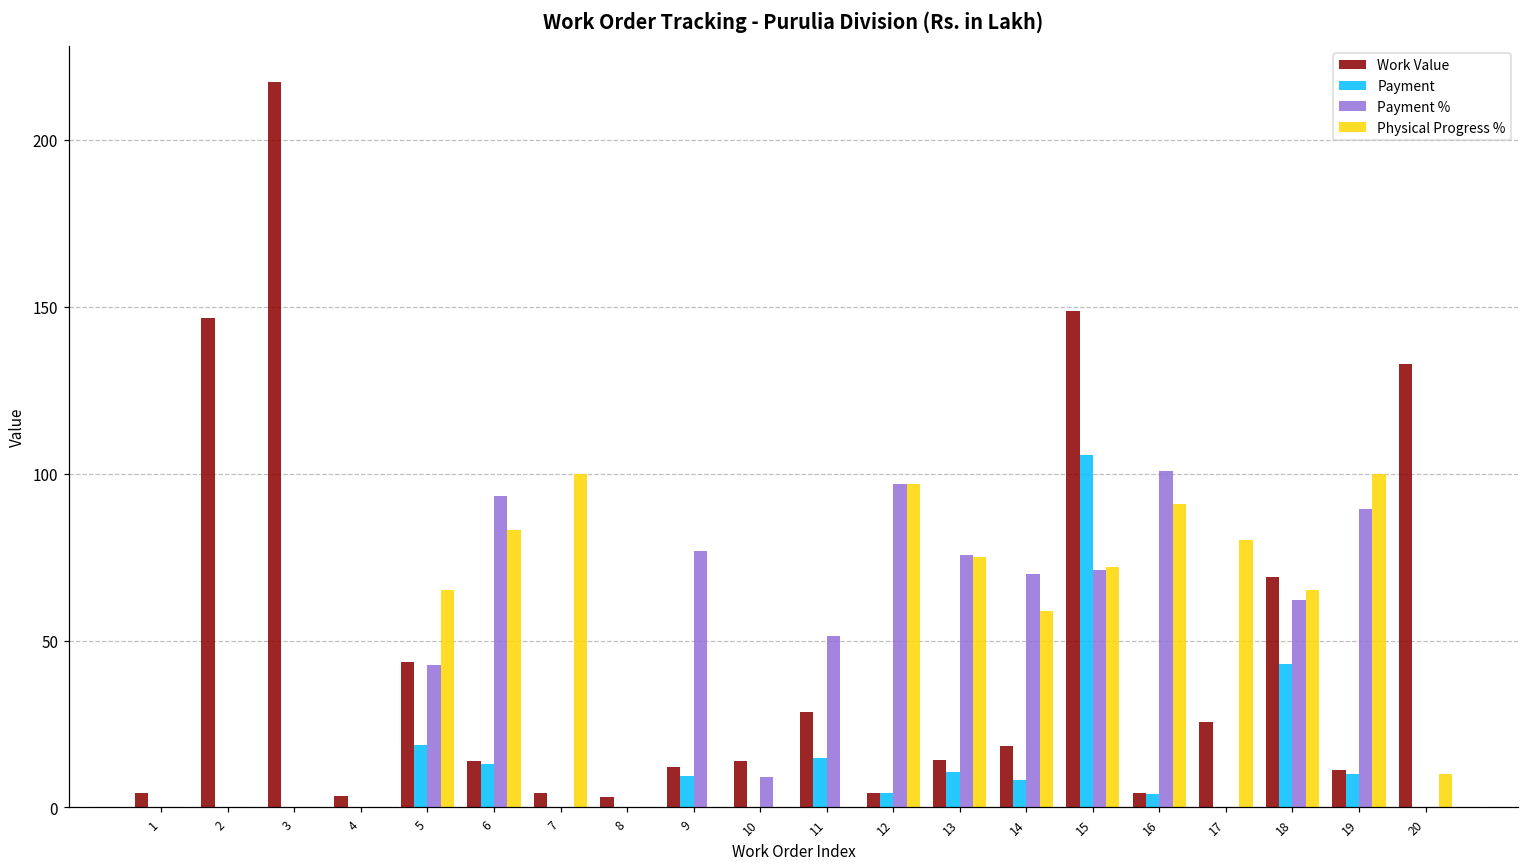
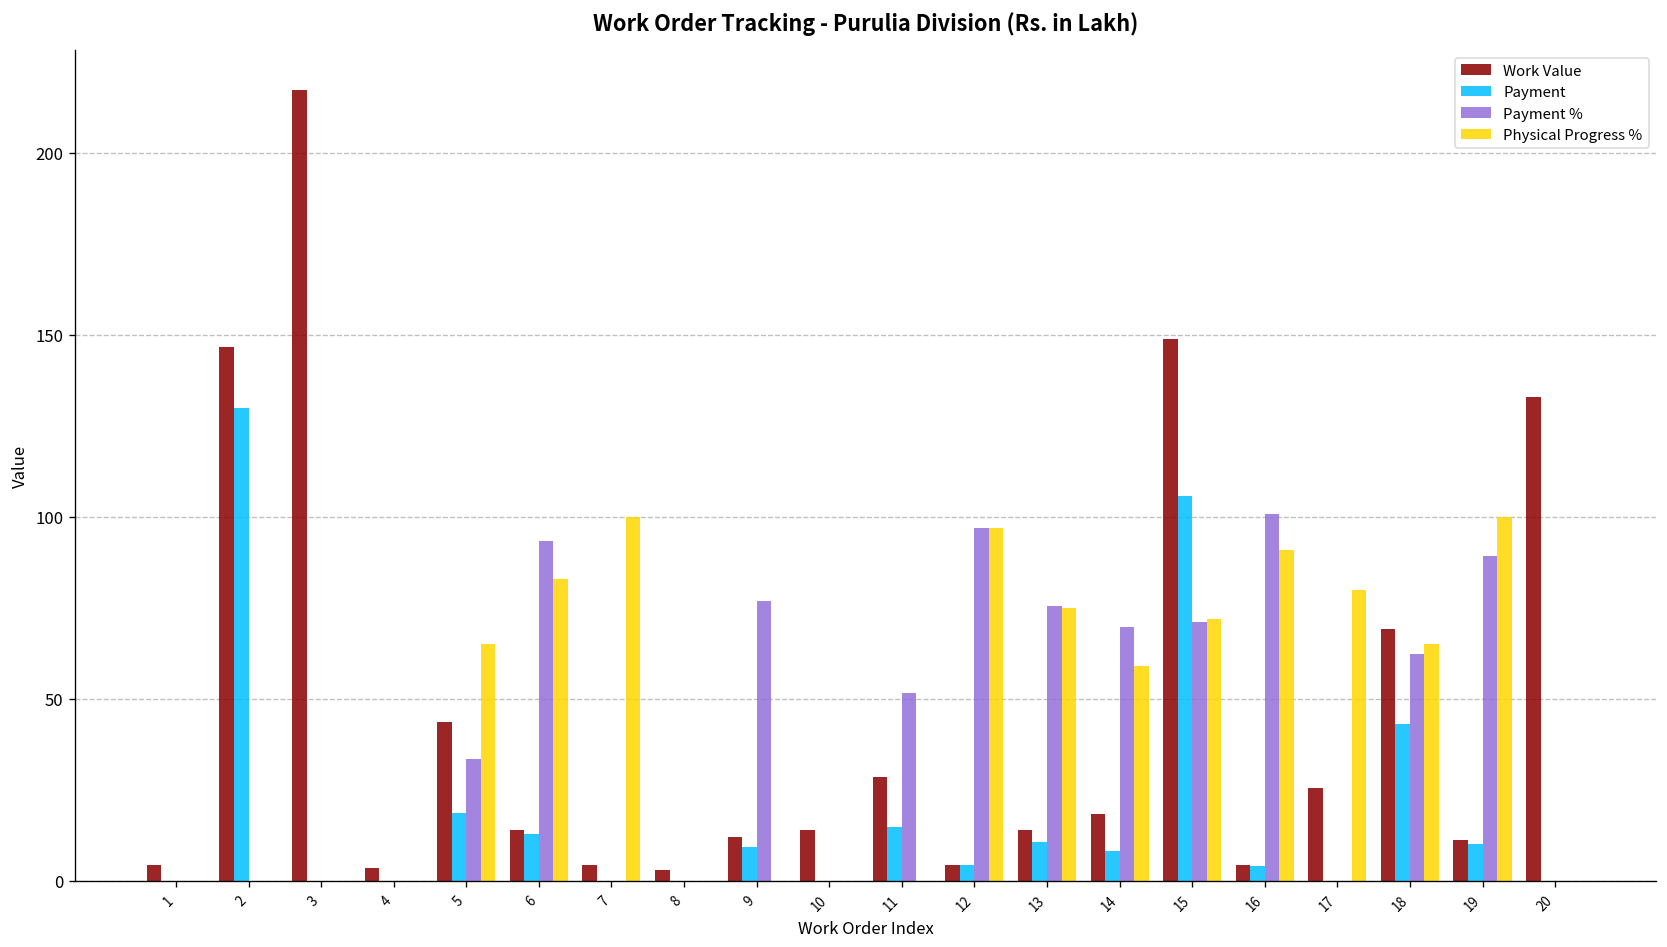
  {
    "Work Value": {
      "1": 4,
      "2": 147,
      "3": 217,
      "4": 3,
      "5": 44,
      "6": 14,
      "7": 4,
      "8": 3,
      "9": 12,
      "10": 14,
      "11": 29,
      "12": 4,
      "13": 14,
      "14": 18,
      "15": 149,
      "16": 4,
      "17": 26,
      "18": 69,
      "19": 11,
      "20": 133
    },
    "Payment": {
      "1": 0,
-     "2": 0,
+     "2": 130,
      "3": 0,
      "4": 0,
      "5": 19,
      "6": 13,
      "7": 0,
      "8": 0,
      "9": 9,
      "10": 0,
      "11": 15,
      "12": 4,
      "13": 11,
      "14": 8,
      "15": 106,
      "16": 4,
      "17": 0,
      "18": 43,
      "19": 10,
      "20": 0
    },
    "Payment %": {
      "1": 0,
      "2": 0,
      "3": 0,
      "4": 0,
-     "5": 43,
+     "5": 34,
      "6": 93,
      "7": 0,
      "8": 0,
      "9": 77,
-     "10": 9,
+     "10": 0,
      "11": 52,
      "12": 97,
      "13": 76,
      "14": 70,
      "15": 71,
      "16": 101,
      "17": 0,
      "18": 62,
      "19": 89,
      "20": 0
    },
    "Physical Progress %": {
      "1": 0,
      "2": 0,
      "3": 0,
      "4": 0,
      "5": 65,
      "6": 83,
      "7": 100,
      "8": 0,
      "9": 0,
      "10": 0,
      "11": 0,
      "12": 97,
      "13": 75,
      "14": 59,
      "15": 72,
      "16": 91,
      "17": 80,
      "18": 65,
      "19": 100,
-     "20": 10
+     "20": 0
    }
  }
